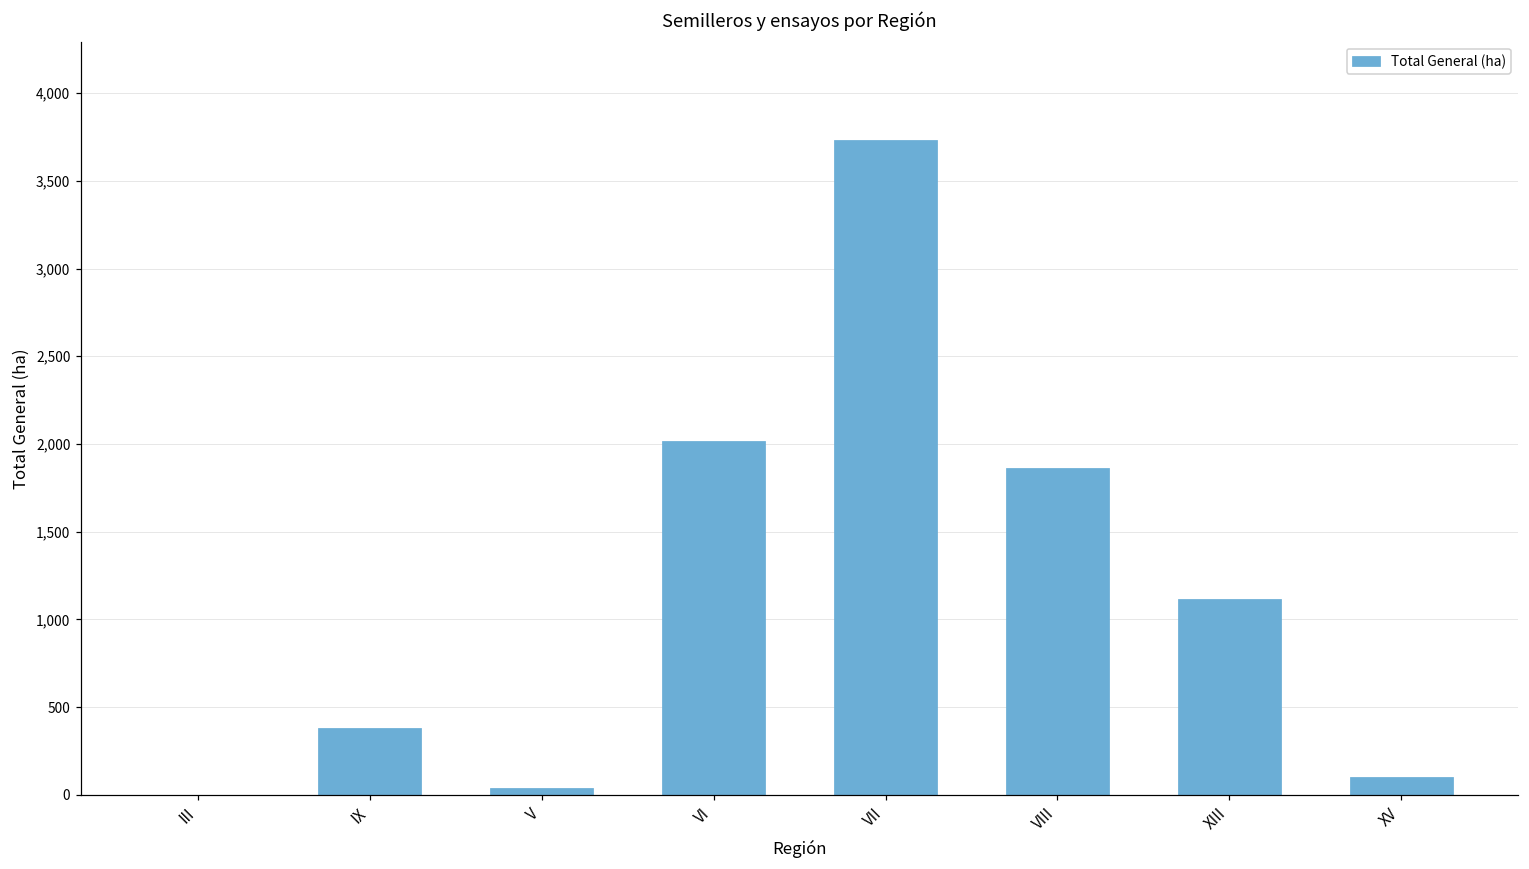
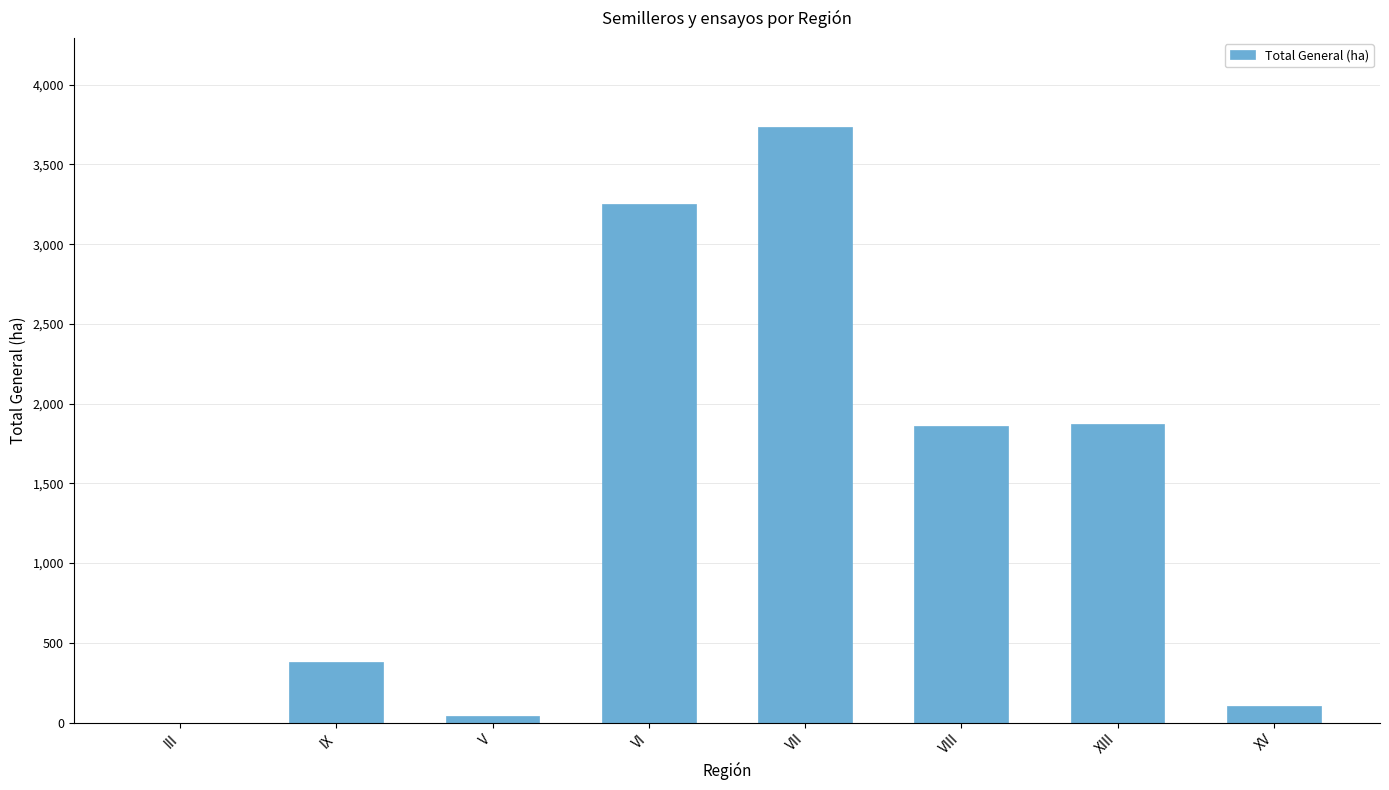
  {
    "IX": "380",
    "V": "40",
-   "VI": "2,010",
+   "VI": "3,250",
    "VII": "3,730",
    "VIII": "1,860",
-   "XIII": "1,120",
+   "XIII": "1,870",
    "XV": "100"
  }
